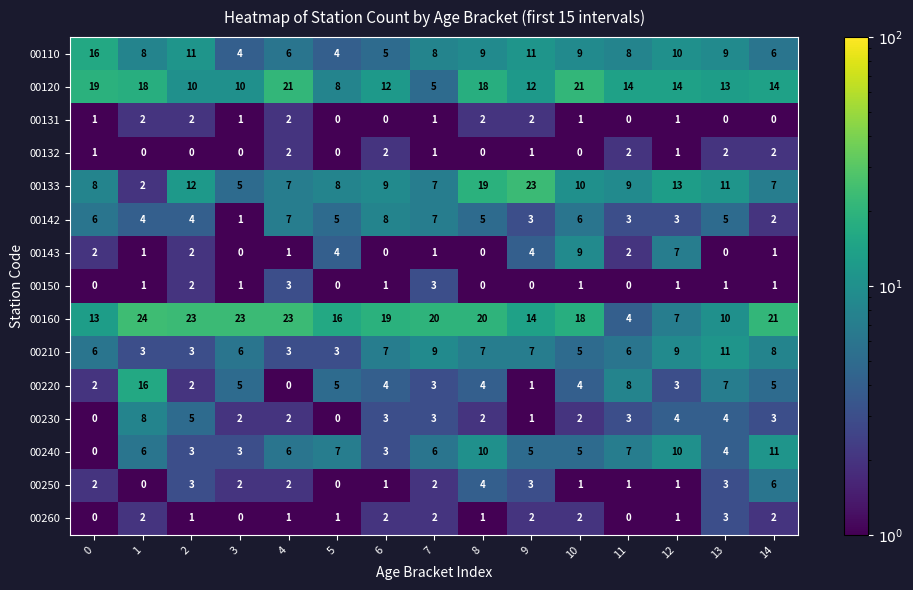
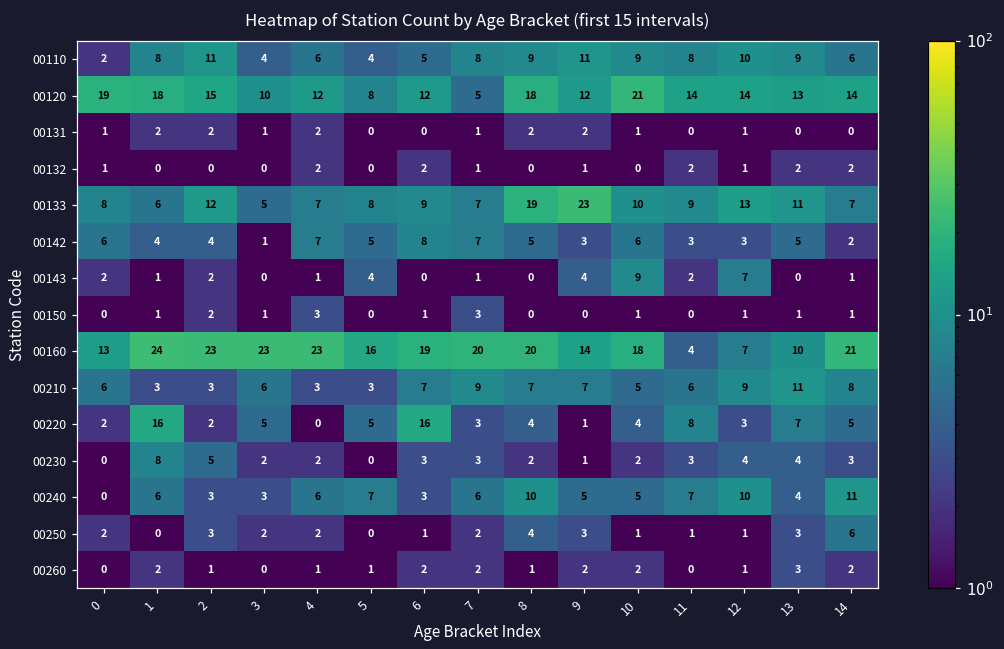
  {
    "00110": {
-     "0": 16,
+     "0": 2,
      "1": 8,
      "2": 11,
      "3": 4,
      "4": 6,
      "5": 4,
      "6": 5,
      "7": 8,
      "8": 9,
      "9": 11,
      "10": 9,
      "11": 8,
      "12": 10,
      "13": 9,
      "14": 6
    },
    "00120": {
      "0": 19,
      "1": 18,
-     "2": 10,
+     "2": 15,
      "3": 10,
-     "4": 21,
+     "4": 12,
      "5": 8,
      "6": 12,
      "7": 5,
      "8": 18,
      "9": 12,
      "10": 21,
      "11": 14,
      "12": 14,
      "13": 13,
      "14": 14
    },
    "00133": {
      "0": 8,
-     "1": 2,
+     "1": 6,
      "2": 12,
      "3": 5,
      "4": 7,
      "5": 8,
      "6": 9,
      "7": 7,
      "8": 19,
      "9": 23,
      "10": 10,
      "11": 9,
      "12": 13,
      "13": 11,
      "14": 7
    },
    "00220": {
      "0": 2,
      "1": 16,
      "2": 2,
      "3": 5,
      "4": 0,
      "5": 5,
-     "6": 4,
+     "6": 16,
      "7": 3,
      "8": 4,
      "9": 1,
      "10": 4,
      "11": 8,
      "12": 3,
      "13": 7,
      "14": 5
    }
  }
